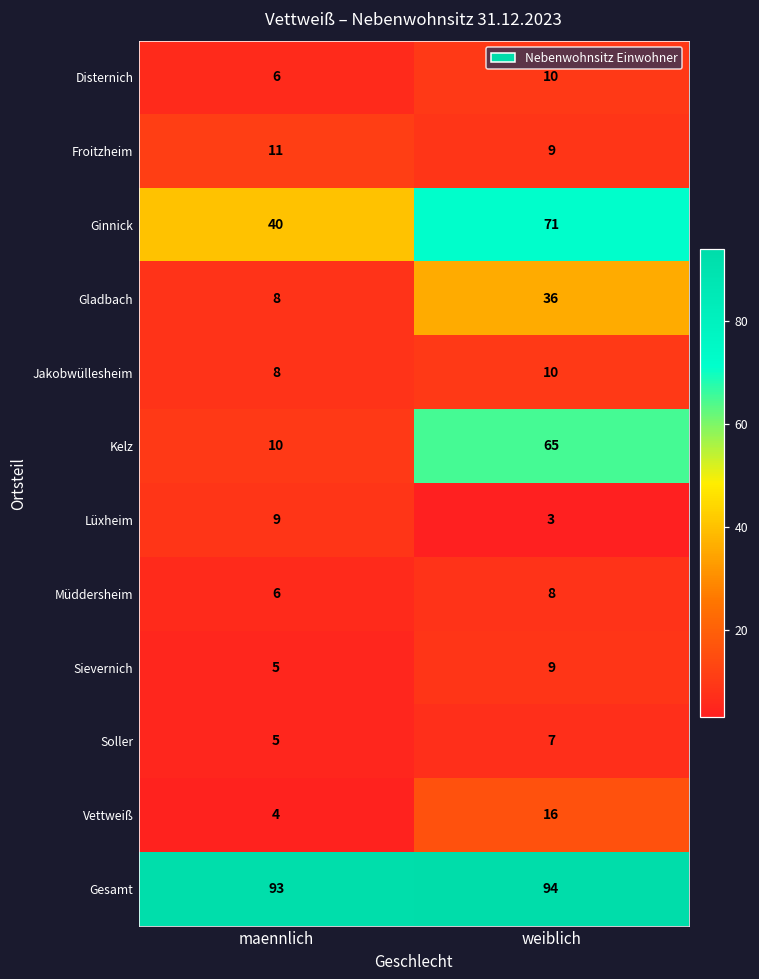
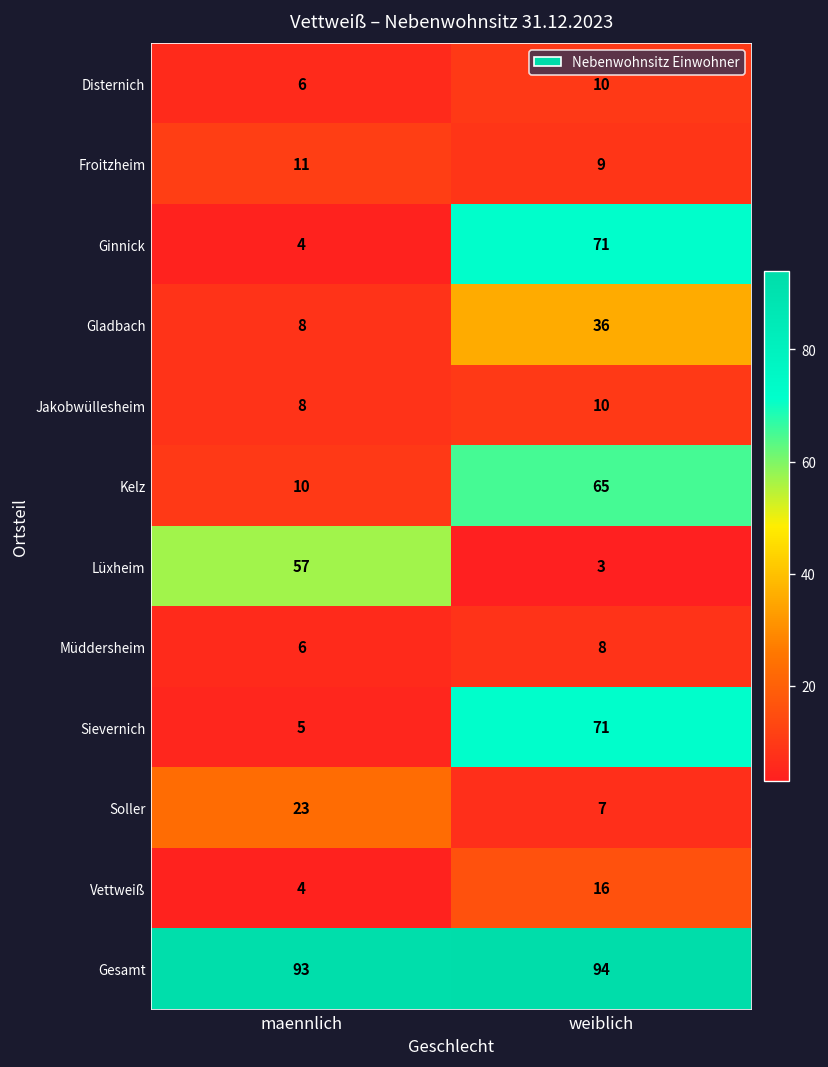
  {
    "Disternich": {
      "maennlich": 6,
      "weiblich": 10
    },
    "Froitzheim": {
      "maennlich": 11,
      "weiblich": 9
    },
    "Ginnick": {
-     "maennlich": 40,
+     "maennlich": 4,
      "weiblich": 71
    },
    "Gladbach": {
      "maennlich": 8,
      "weiblich": 36
    },
    "Jakobwüllesheim": {
      "maennlich": 8,
      "weiblich": 10
    },
    "Kelz": {
      "maennlich": 10,
      "weiblich": 65
    },
    "Lüxheim": {
-     "maennlich": 9,
+     "maennlich": 57,
      "weiblich": 3
    },
    "Müddersheim": {
      "maennlich": 6,
      "weiblich": 8
    },
    "Sievernich": {
      "maennlich": 5,
-     "weiblich": 9
+     "weiblich": 71
    },
    "Soller": {
-     "maennlich": 5,
+     "maennlich": 23,
      "weiblich": 7
    },
    "Vettweiß": {
      "maennlich": 4,
      "weiblich": 16
    },
    "Gesamt": {
      "maennlich": 93,
      "weiblich": 94
    }
  }
